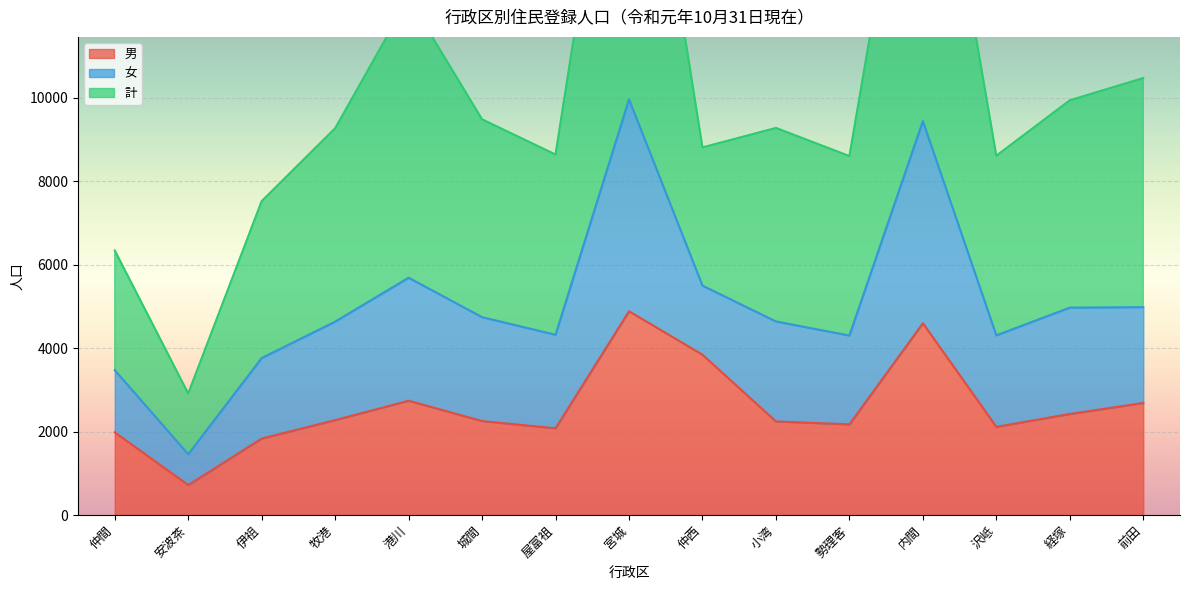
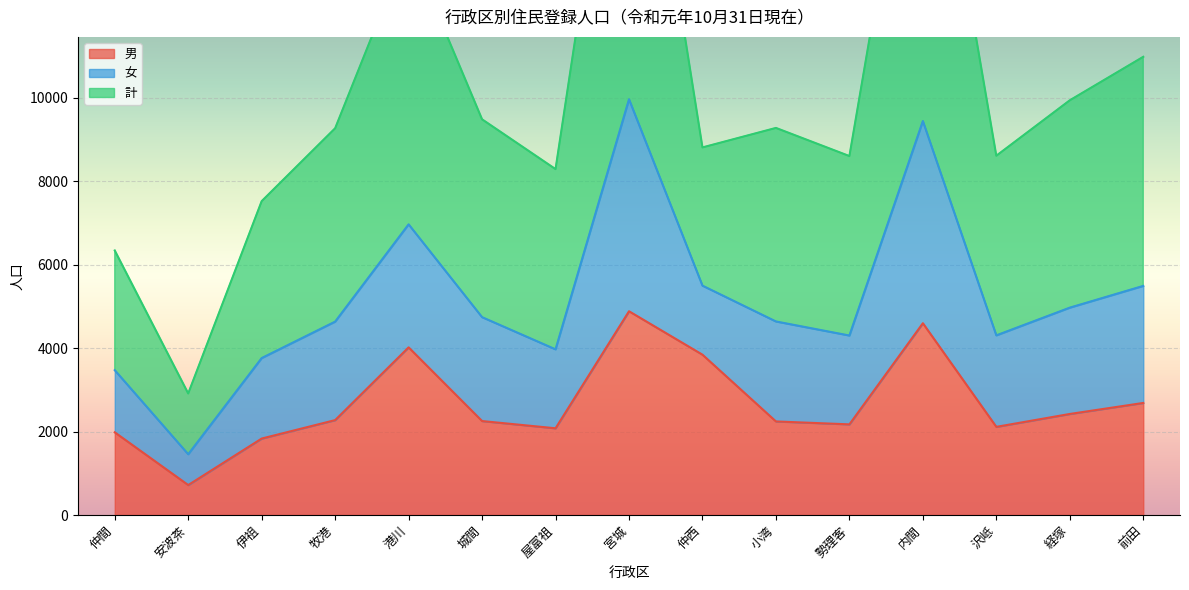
  {
    "男": {
      "仲間": 2000,
      "安波茶": 700,
      "伊祖": 1800,
      "牧港": 2300,
-     "港川": 2700,
+     "港川": 4000,
      "城間": 2300,
      "屋富祖": 2100,
      "宮城": 4900,
      "仲西": 3800,
      "小湾": 2200,
      "勢理客": 2200,
      "内間": 4600,
      "沢岻": 2100,
      "経塚": 2400,
      "前田": 2700
    },
    "女": {
      "仲間": 1500,
      "安波茶": 700,
      "伊祖": 1900,
      "牧港": 2400,
      "港川": 2900,
      "城間": 2500,
-     "屋富祖": 2200,
+     "屋富祖": 1900,
      "宮城": 5100,
      "仲西": 1700,
      "小湾": 2400,
      "勢理客": 2100,
      "内間": 4800,
      "沢岻": 2200,
      "経塚": 2500,
-     "前田": 2300
+     "前田": 2800
    },
    "計": {
      "仲間": 2900,
      "安波茶": 1500,
      "伊祖": 3800,
      "牧港": 4600,
      "城間": 4700,
      "屋富祖": 4300,
      "仲西": 3300,
      "小湾": 4600,
      "勢理客": 4300,
      "沢岻": 4300,
      "経塚": 5000,
      "前田": 5500
    }
  }
